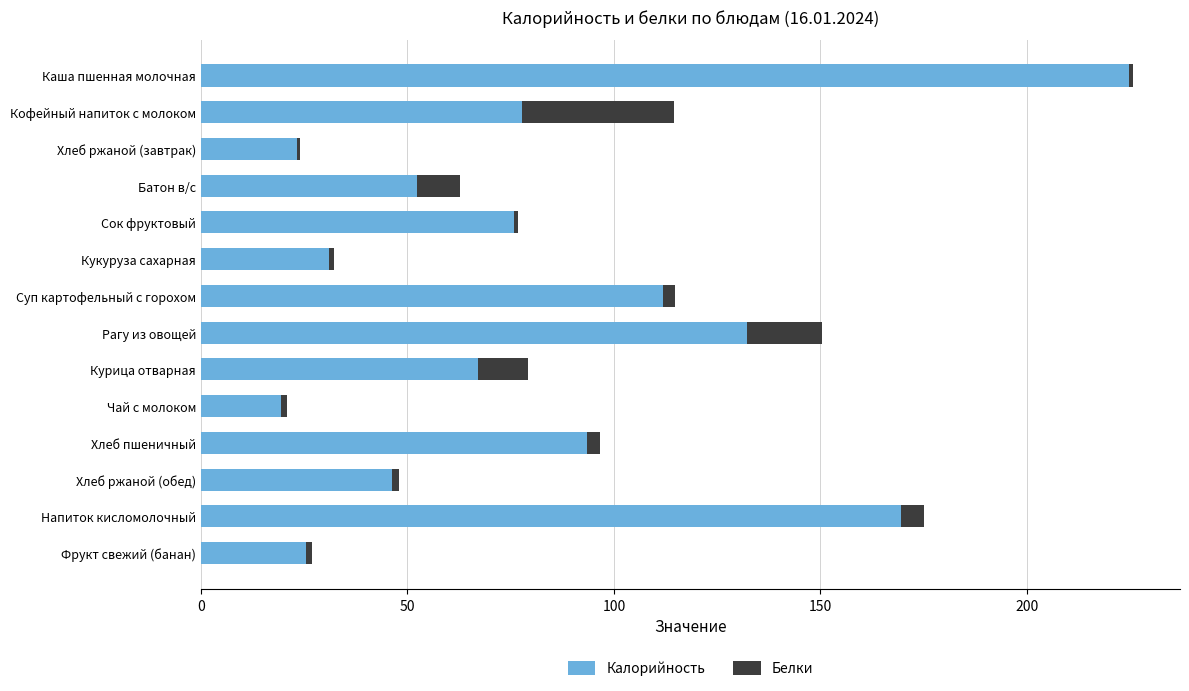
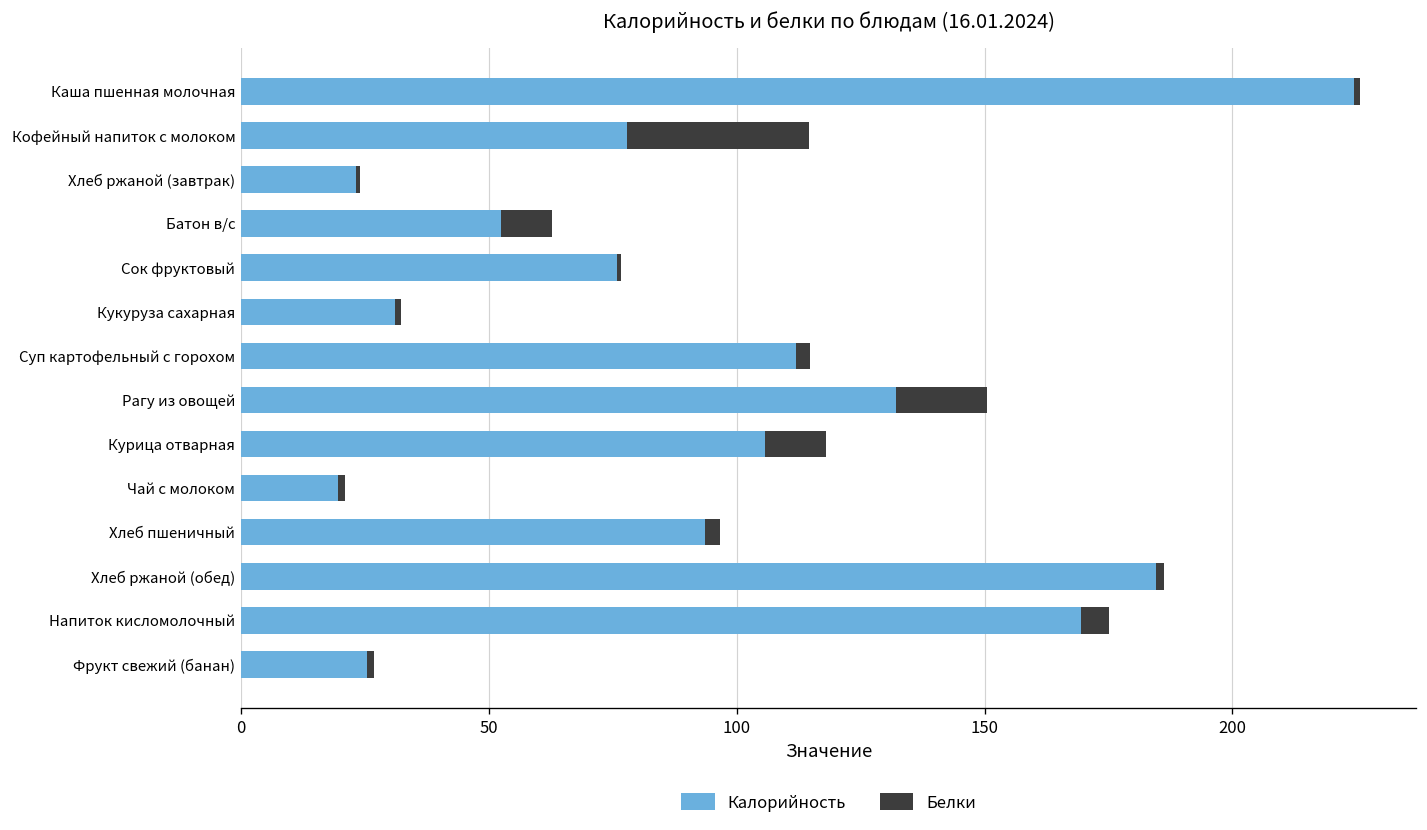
  {
    "Калорийность": {
      "Каша пшенная молочная": 225,
      "Кофейный напиток с молоком": 78,
      "Хлеб ржаной (завтрак)": 23,
      "Батон в/с": 52,
      "Сок фруктовый": 76,
      "Кукуруза сахарная": 31,
      "Суп картофельный с горохом": 112,
      "Рагу из овощей": 132,
-     "Курица отварная": 67,
+     "Курица отварная": 106,
      "Чай с молоком": 19,
      "Хлеб пшеничный": 94,
-     "Хлеб ржаной (обед)": 46,
+     "Хлеб ржаной (обед)": 185,
      "Напиток кисломолочный": 169,
      "Фрукт свежий (банан)": 25
    },
    "Белки": {
      "Каша пшенная молочная": 1,
      "Кофейный напиток с молоком": 37,
      "Хлеб ржаной (завтрак)": 1,
      "Батон в/с": 10,
      "Сок фруктовый": 1,
      "Кукуруза сахарная": 1,
      "Суп картофельный с горохом": 3,
      "Рагу из овощей": 18,
      "Курица отварная": 12,
      "Чай с молоком": 1,
      "Хлеб пшеничный": 3,
      "Хлеб ржаной (обед)": 2,
      "Напиток кисломолочный": 6,
      "Фрукт свежий (банан)": 2
    }
  }
